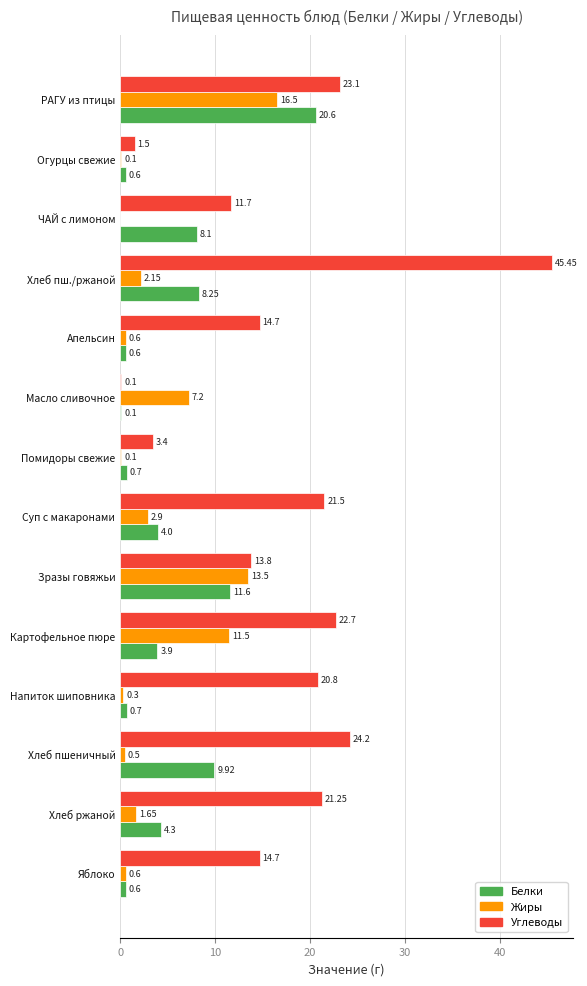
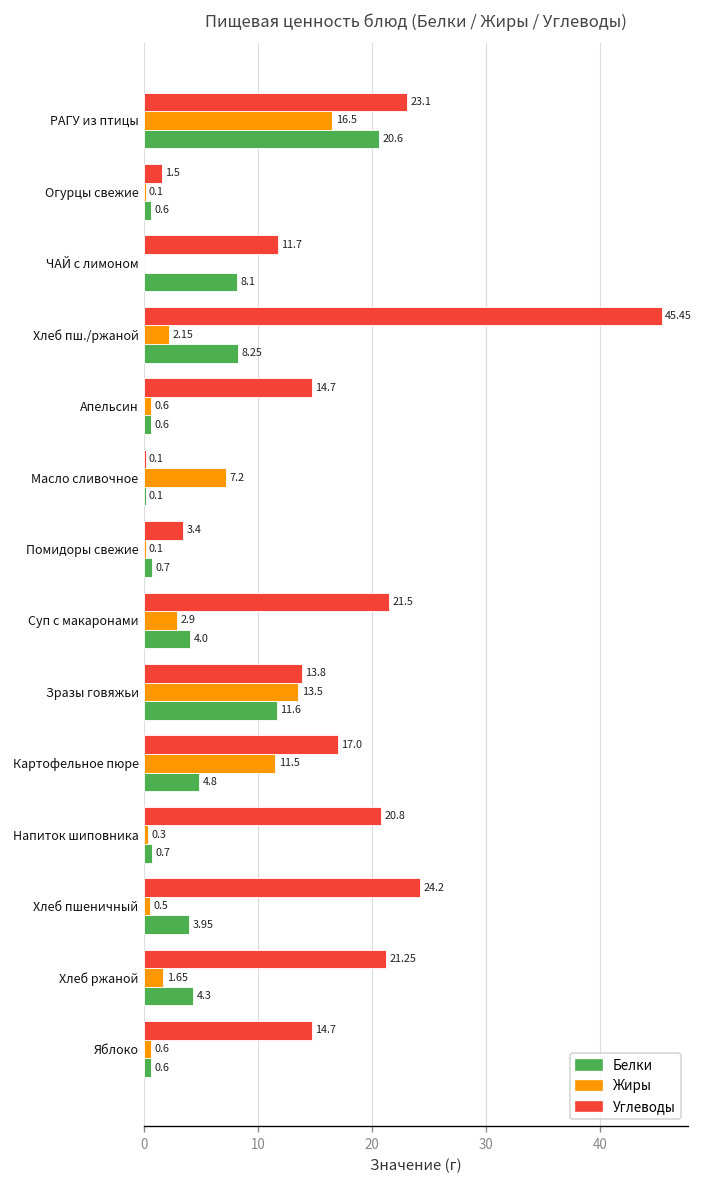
  {
    "Белки": {
      "РАГУ из птицы": 20.6,
      "Огурцы свежие": 0.6,
      "ЧАЙ с лимоном": 8.1,
      "Хлеб пш./ржаной": 8.25,
      "Апельсин": 0.6,
      "Масло сливочное": 0.1,
      "Помидоры свежие": 0.7,
      "Суп с макаронами": 4.0,
      "Зразы говяжьи": 11.6,
-     "Картофельное пюре": 3.9,
+     "Картофельное пюре": 4.8,
      "Напиток шиповника": 0.7,
-     "Хлеб пшеничный": 9.92,
+     "Хлеб пшеничный": 3.95,
      "Хлеб ржаной": 4.3,
      "Яблоко": 0.6
    },
    "Жиры": {
      "РАГУ из птицы": 16.5,
      "Огурцы свежие": 0.1,
      "Хлеб пш./ржаной": 2.15,
      "Апельсин": 0.6,
      "Масло сливочное": 7.2,
      "Помидоры свежие": 0.1,
      "Суп с макаронами": 2.9,
      "Зразы говяжьи": 13.5,
      "Картофельное пюре": 11.5,
      "Напиток шиповника": 0.3,
      "Хлеб пшеничный": 0.5,
      "Хлеб ржаной": 1.65,
      "Яблоко": 0.6
    },
    "Углеводы": {
      "РАГУ из птицы": 23.1,
      "Огурцы свежие": 1.5,
      "ЧАЙ с лимоном": 11.7,
      "Хлеб пш./ржаной": 45.45,
      "Апельсин": 14.7,
      "Масло сливочное": 0.1,
      "Помидоры свежие": 3.4,
      "Суп с макаронами": 21.5,
      "Зразы говяжьи": 13.8,
-     "Картофельное пюре": 22.7,
+     "Картофельное пюре": 17.0,
      "Напиток шиповника": 20.8,
      "Хлеб пшеничный": 24.2,
      "Хлеб ржаной": 21.25,
      "Яблоко": 14.7
    }
  }
